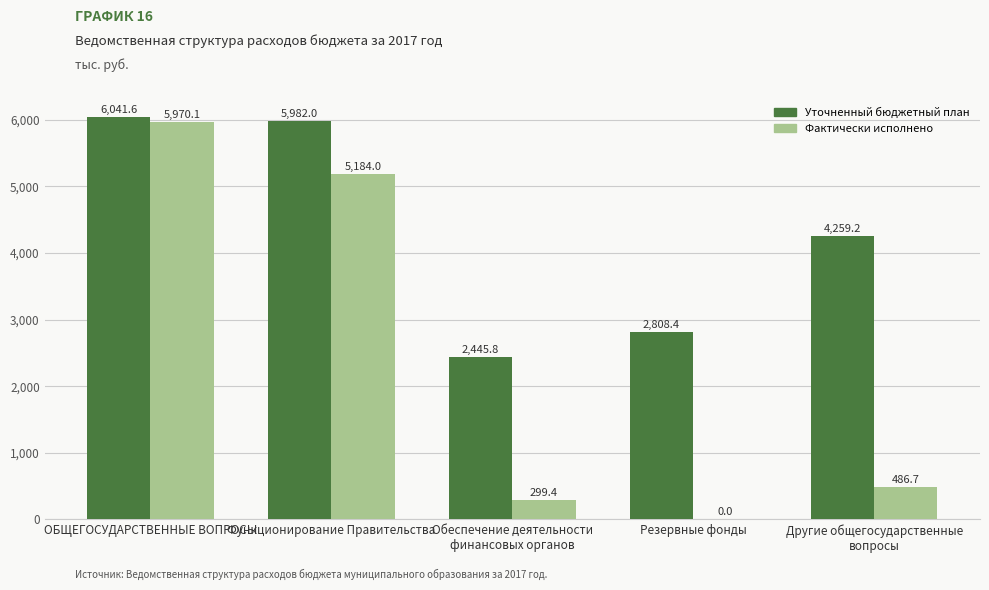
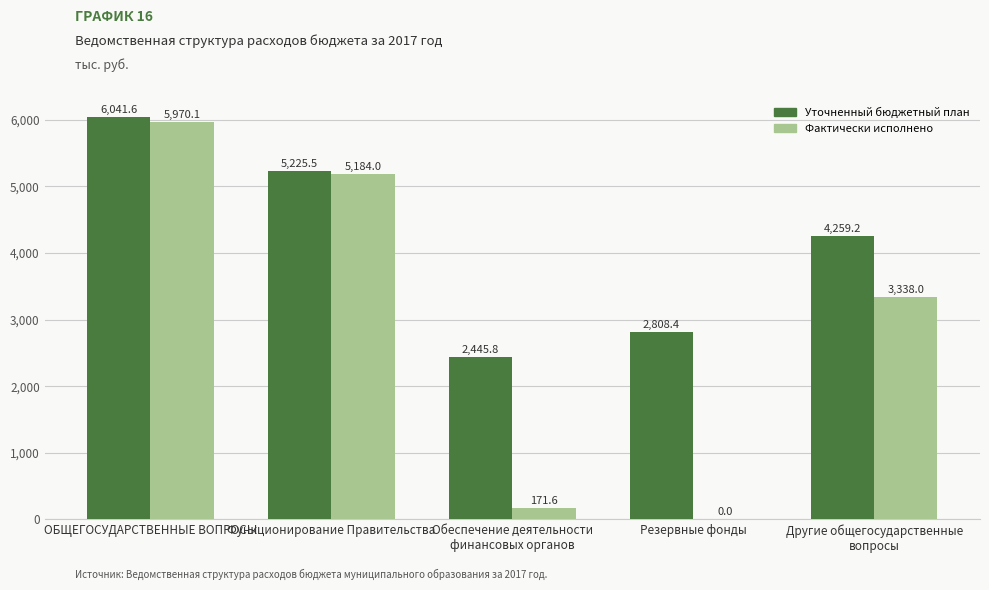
  {
    "Уточненный бюджетный план": {
      "ОБЩЕГОСУДАРСТВЕННЫЕ ВОПРОСЫ": "6,041.6",
-     "Функционирование Правительства": "5,982.0",
+     "Функционирование Правительства": "5,225.5",
      "Обеспечение деятельности финансовых органов": "2,445.8",
      "Резервные фонды": "2,808.4",
      "Другие общегосударственные вопросы": "4,259.2"
    },
    "Фактически исполнено": {
      "ОБЩЕГОСУДАРСТВЕННЫЕ ВОПРОСЫ": "5,970.1",
      "Функционирование Правительства": "5,184.0",
-     "Обеспечение деятельности финансовых органов": "299.4",
+     "Обеспечение деятельности финансовых органов": "171.6",
      "Резервные фонды": "0.0",
-     "Другие общегосударственные вопросы": "486.7"
+     "Другие общегосударственные вопросы": "3,338.0"
    }
  }
